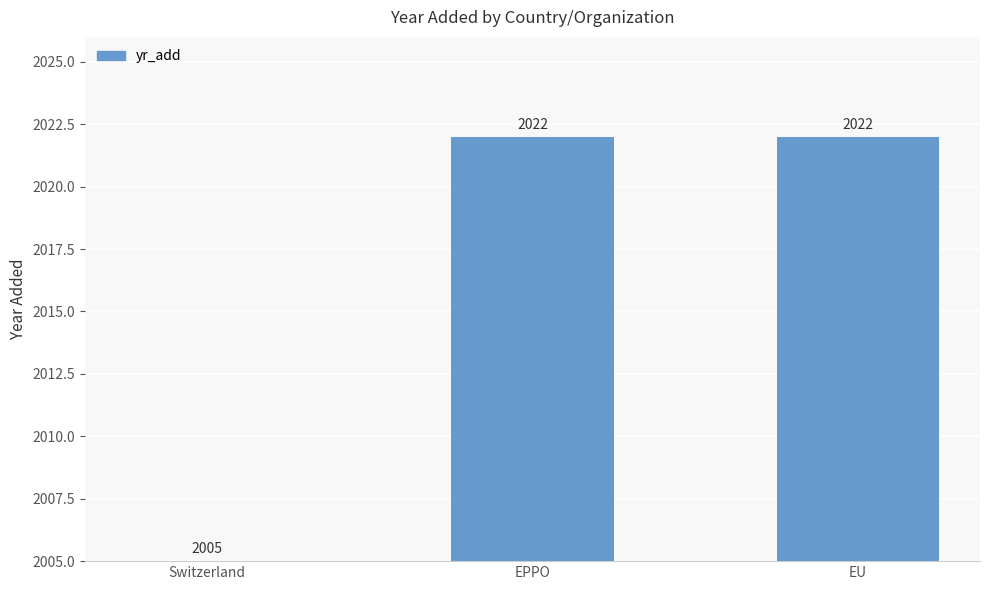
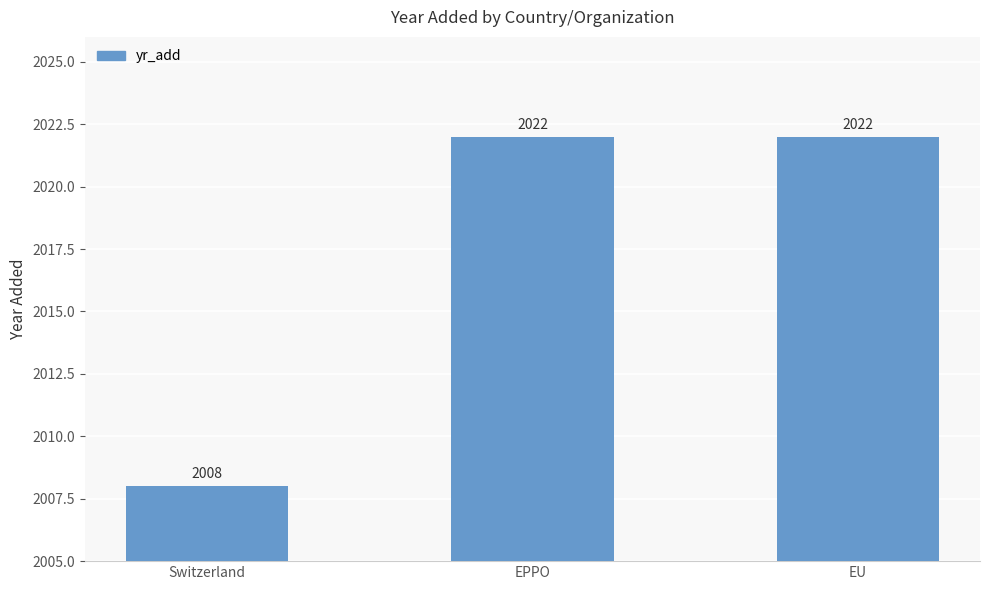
  {
-   "Switzerland": 2005,
+   "Switzerland": 2008,
    "EPPO": 2022,
    "EU": 2022
  }
